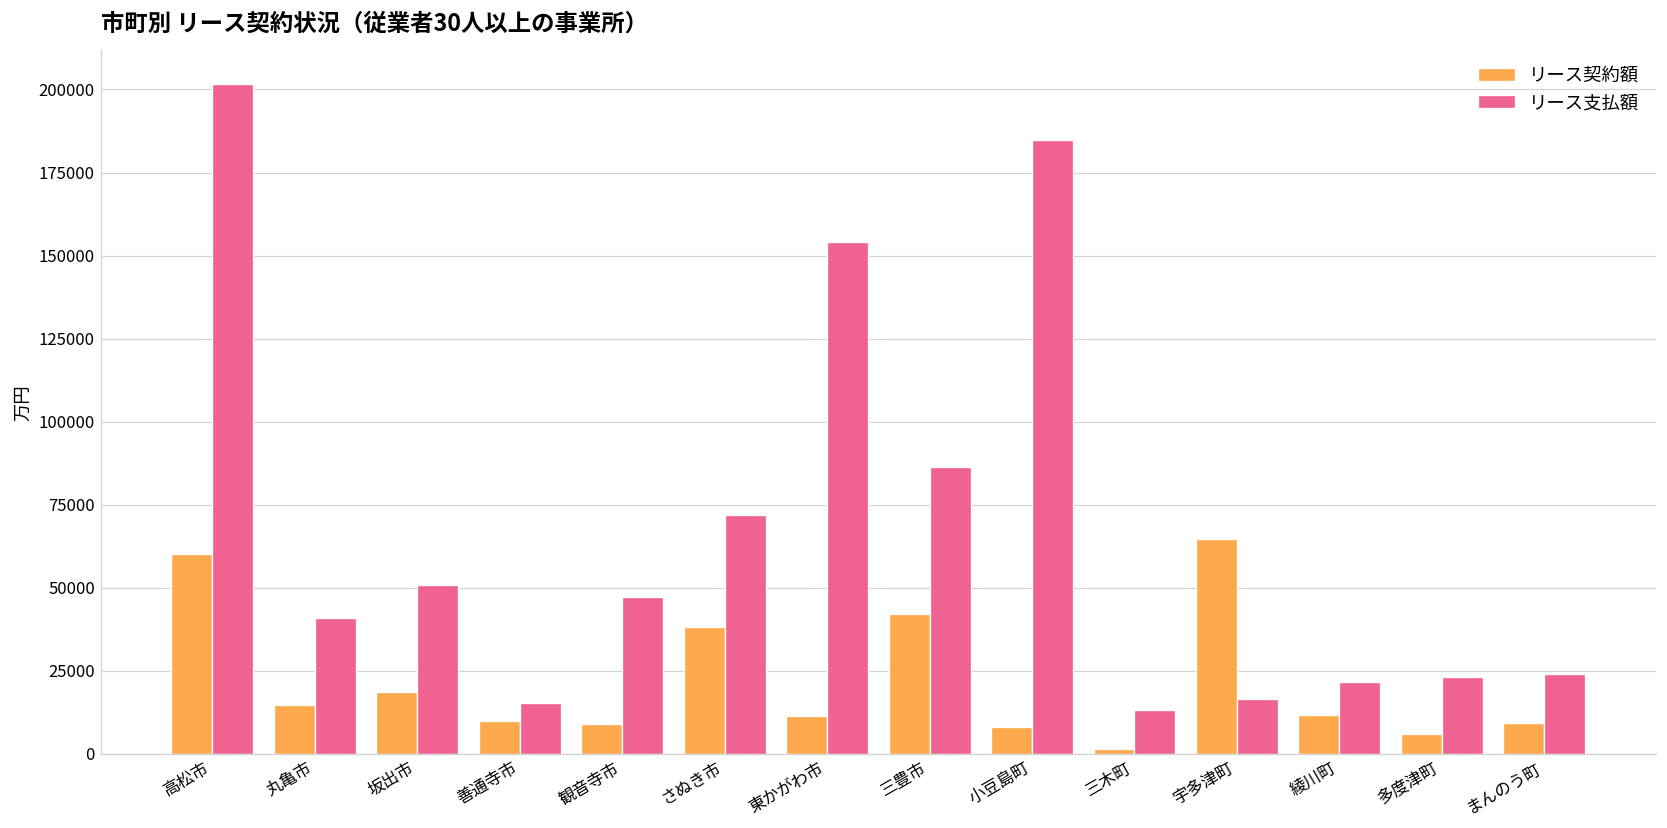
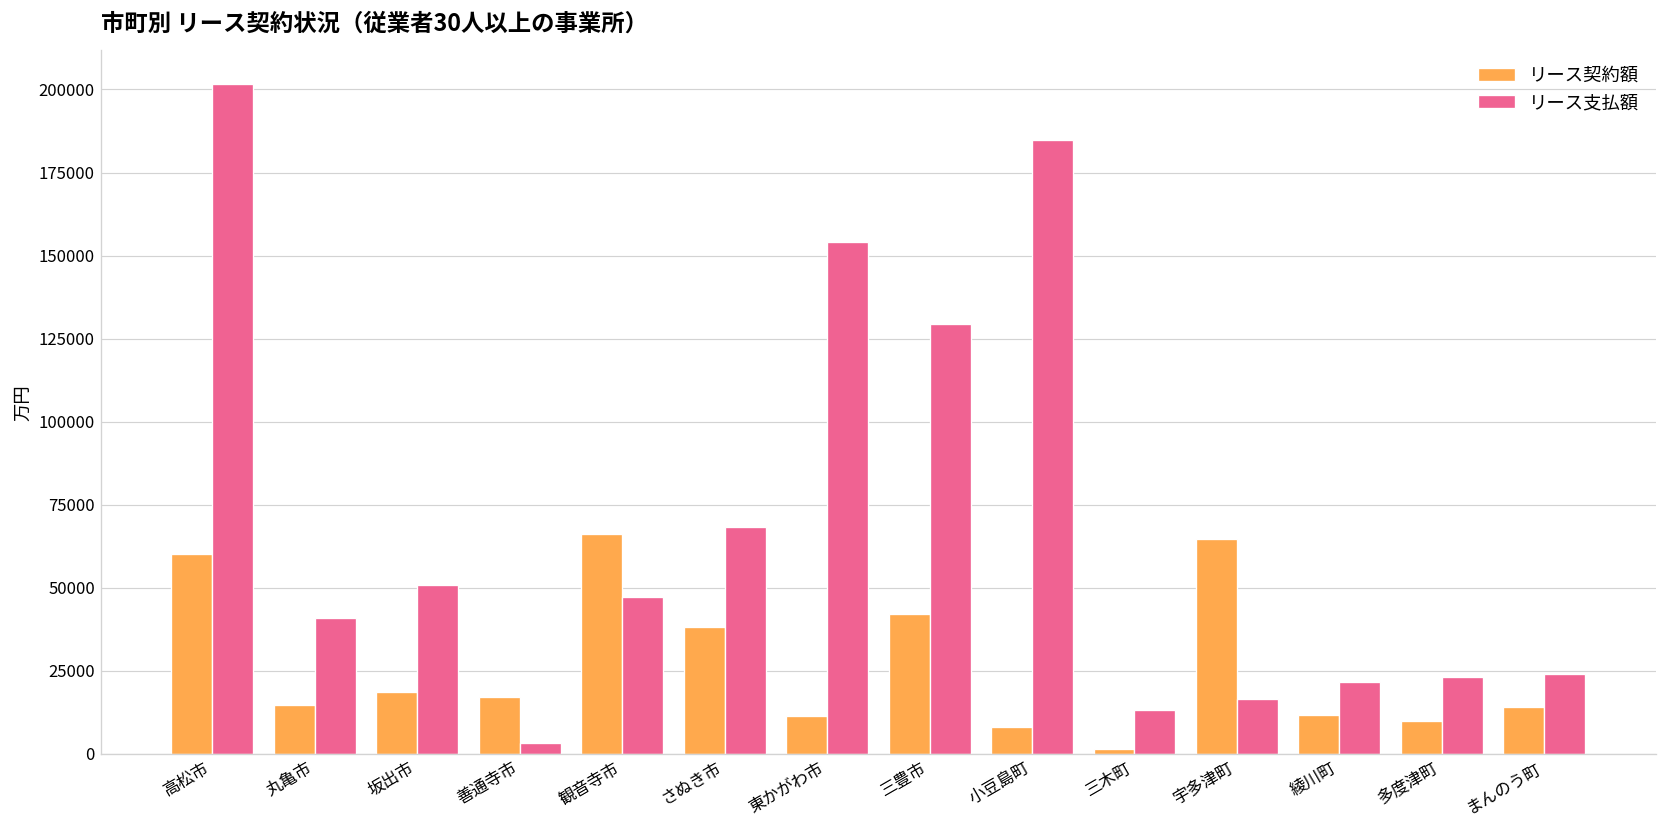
  {
    "リース契約額": {
      "高松市": 60000,
      "丸亀市": 15000,
      "坂出市": 19000,
-     "善通寺市": 10000,
-     "観音寺市": 9000,
+     "善通寺市": 17000,
+     "観音寺市": 66000,
      "さぬき市": 38000,
      "東かがわ市": 12000,
      "三豊市": 42000,
      "小豆島町": 8000,
      "三木町": 1000,
      "宇多津町": 65000,
      "綾川町": 12000,
-     "多度津町": 6000,
-     "まんのう町": 9000
+     "多度津町": 10000,
+     "まんのう町": 14000
    },
    "リース支払額": {
      "高松市": 202000,
      "丸亀市": 41000,
      "坂出市": 51000,
-     "善通寺市": 15000,
+     "善通寺市": 3000,
      "観音寺市": 47000,
-     "さぬき市": 72000,
+     "さぬき市": 68000,
      "東かがわ市": 154000,
-     "三豊市": 86000,
+     "三豊市": 129000,
      "小豆島町": 185000,
      "三木町": 13000,
      "宇多津町": 16000,
      "綾川町": 22000,
      "多度津町": 23000,
      "まんのう町": 24000
    }
  }
